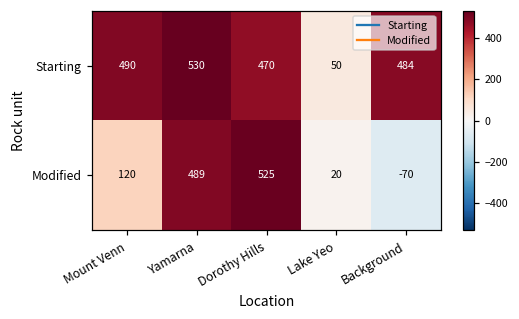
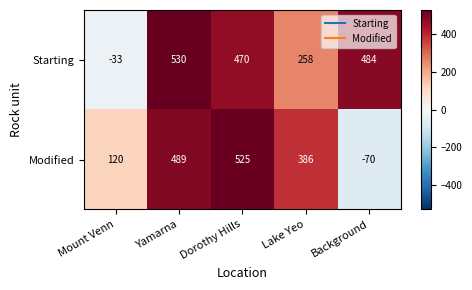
  {
    "Starting": {
-     "Mount Venn": 490,
+     "Mount Venn": -33,
      "Yamarna": 530,
      "Dorothy Hills": 470,
-     "Lake Yeo": 50,
+     "Lake Yeo": 258,
      "Background": 484
    },
    "Modified": {
      "Mount Venn": 120,
      "Yamarna": 489,
      "Dorothy Hills": 525,
-     "Lake Yeo": 20,
+     "Lake Yeo": 386,
      "Background": -70
    }
  }
